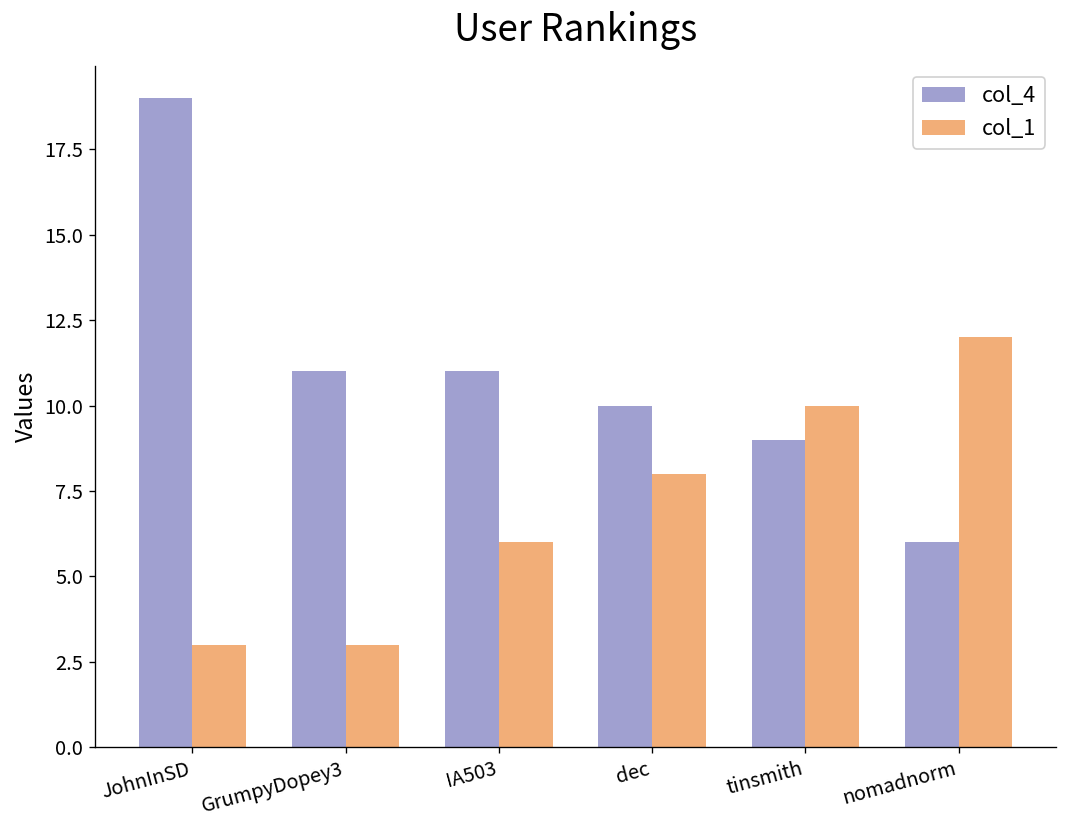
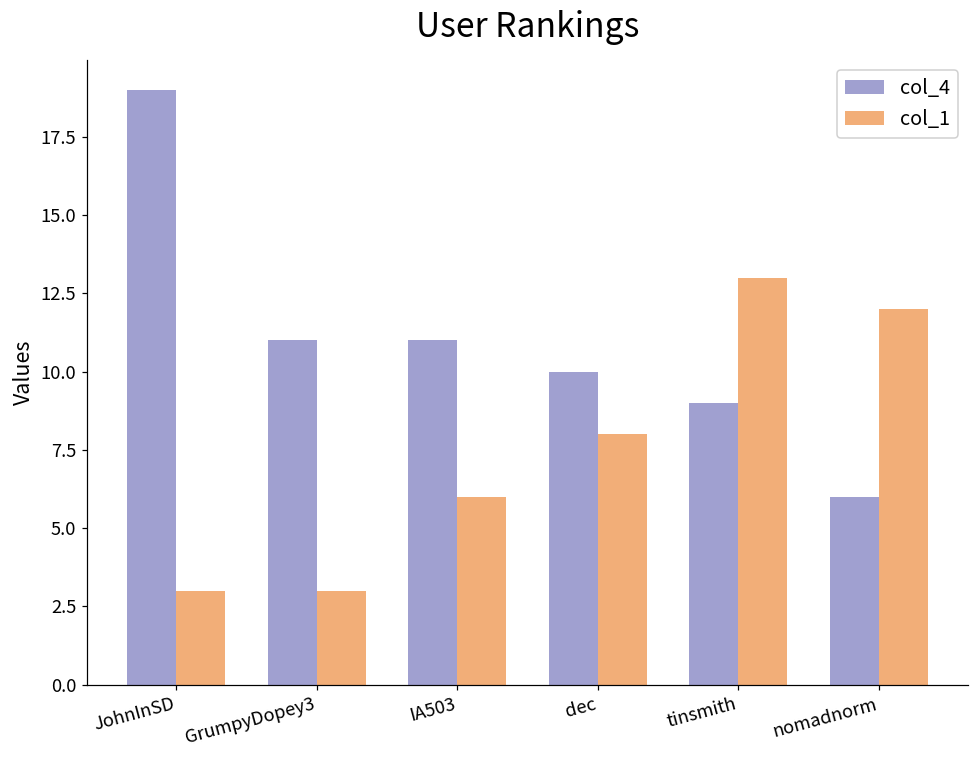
  {
    "col_4": {
      "JohnInSD": 19,
      "GrumpyDopey3": 11,
      "IA503": 11,
      "dec": 10,
      "tinsmith": 9,
      "nomadnorm": 6
    },
    "col_1": {
      "JohnInSD": 3,
      "GrumpyDopey3": 3,
      "IA503": 6,
      "dec": 8,
-     "tinsmith": 10,
+     "tinsmith": 13,
      "nomadnorm": 12
    }
  }
